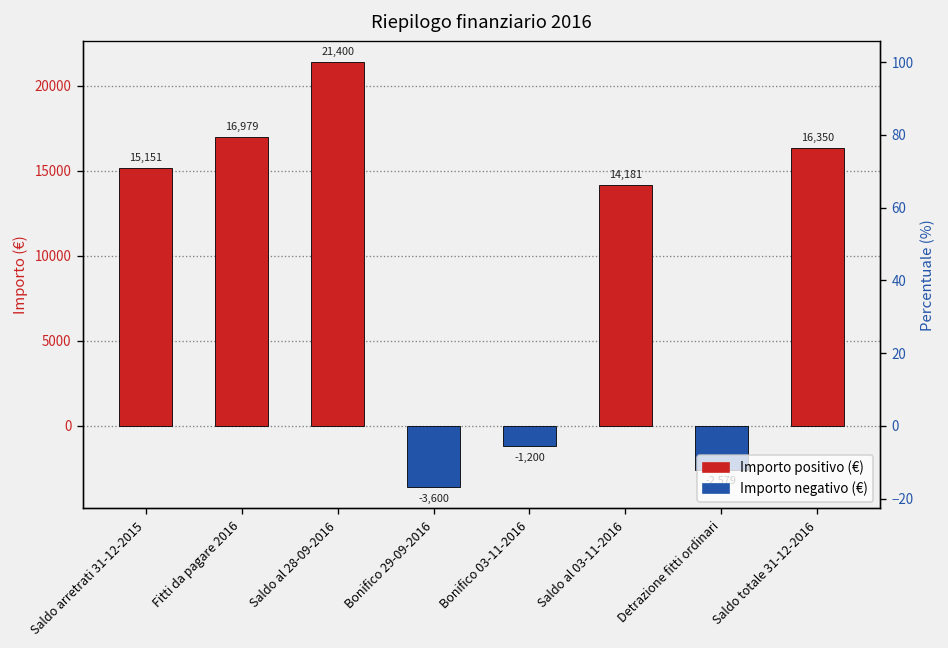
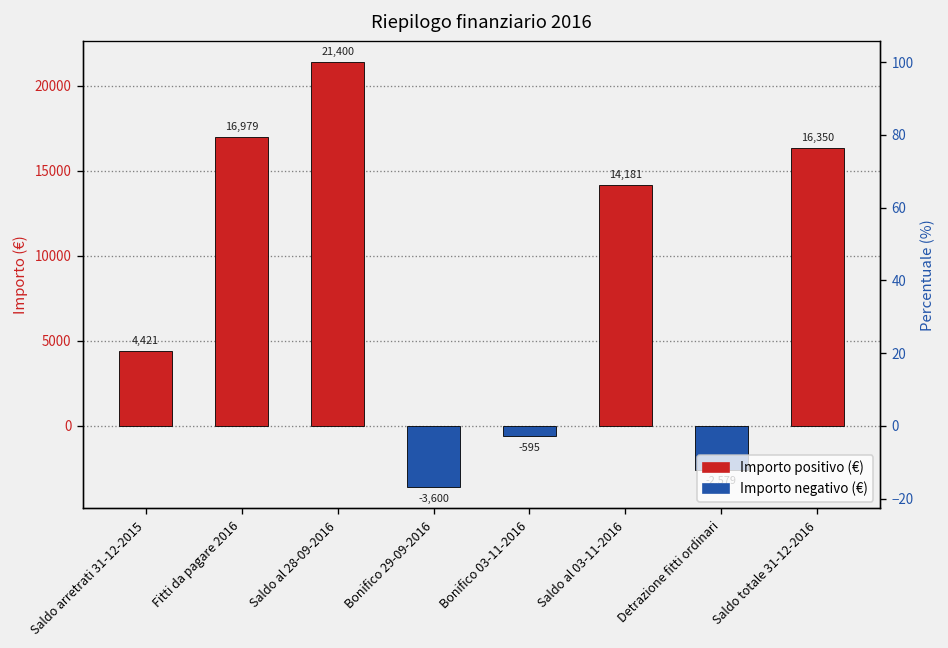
  {
-   "Saldo arretrati 31-12-2015": "15,151",
+   "Saldo arretrati 31-12-2015": "4,421",
    "Fitti da pagare 2016": "16,979",
    "Saldo al 28-09-2016": "21,400",
    "Bonifico 29-09-2016": "-3,600",
-   "Bonifico 03-11-2016": "-1,200",
+   "Bonifico 03-11-2016": "-595",
    "Saldo al 03-11-2016": "14,181",
    "Saldo totale 31-12-2016": "16,350"
  }
